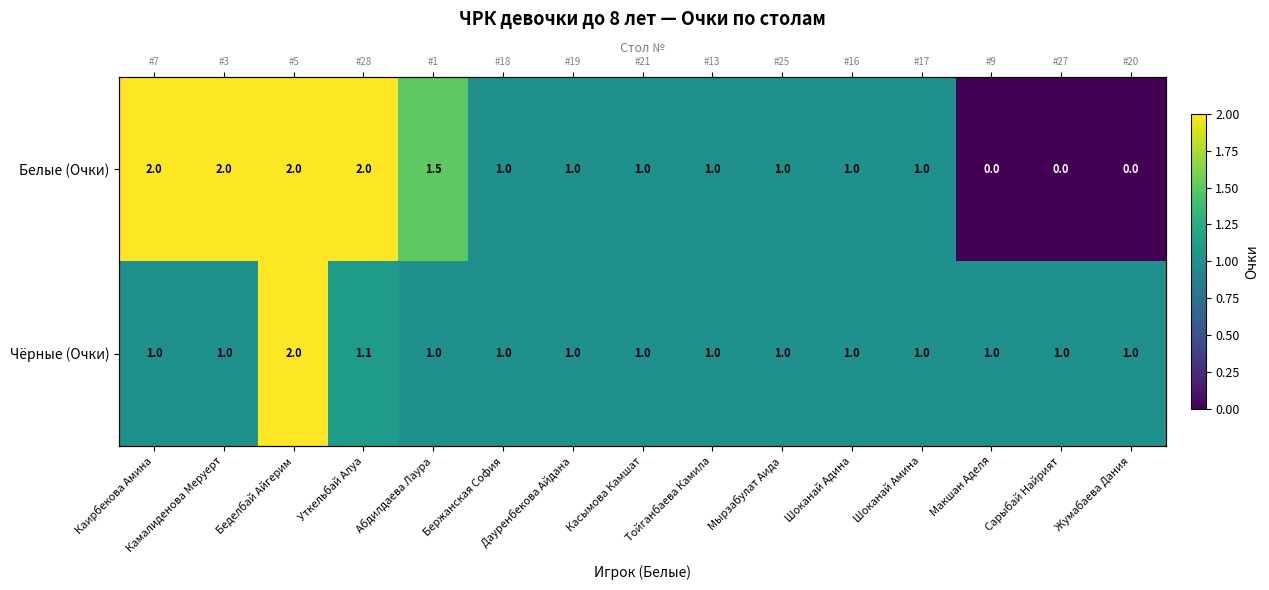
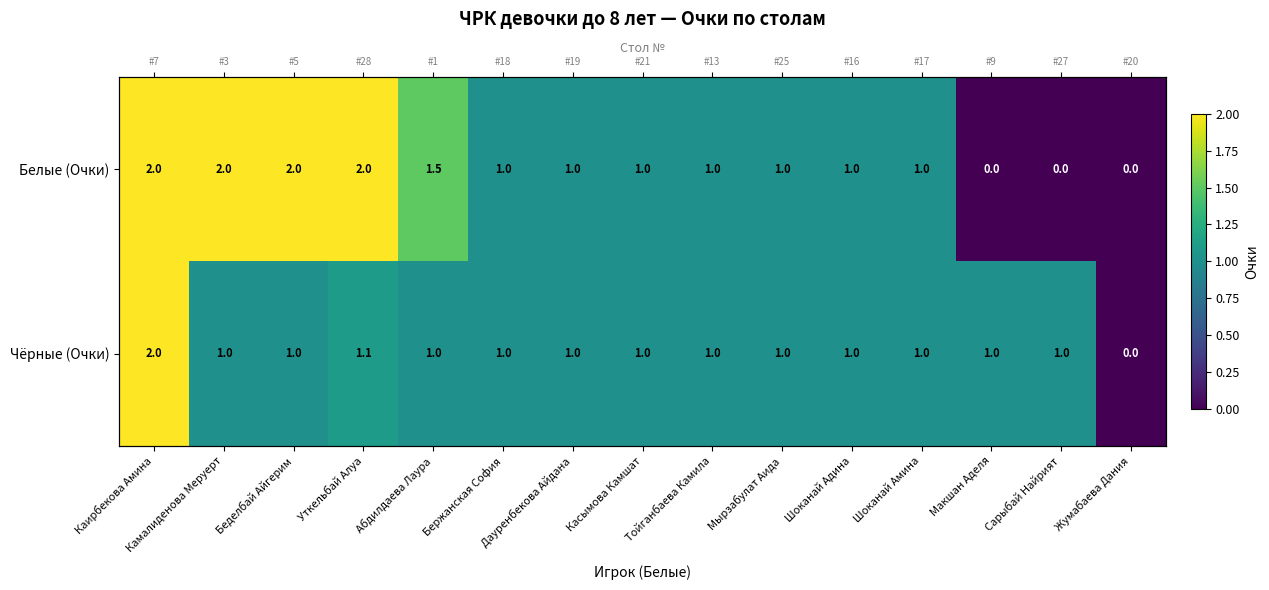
  {
    "Белые (Очки)": {
      "Каирбекова Амина": 2.0,
      "Камалиденова Меруерт": 2.0,
      "Беделбай Айгерим": 2.0,
      "Уткельбай Алуа": 2.0,
      "Абдилдаева Лаура": 1.5,
      "Бержанская София": 1.0,
      "Дауренбекова Айдана": 1.0,
      "Касымова Камшат": 1.0,
      "Тойганбаева Камила": 1.0,
      "Мырзабулат Аида": 1.0,
      "Шоканай Адина": 1.0,
      "Шоканай Амина": 1.0,
      "Макшан Аделя": 0.0,
      "Сарыбай Найрият": 0.0,
      "Жумабаева Дания": 0.0
    },
    "Чёрные (Очки)": {
-     "Каирбекова Амина": 1.0,
+     "Каирбекова Амина": 2.0,
      "Камалиденова Меруерт": 1.0,
-     "Беделбай Айгерим": 2.0,
+     "Беделбай Айгерим": 1.0,
      "Уткельбай Алуа": 1.1,
      "Абдилдаева Лаура": 1.0,
      "Бержанская София": 1.0,
      "Дауренбекова Айдана": 1.0,
      "Касымова Камшат": 1.0,
      "Тойганбаева Камила": 1.0,
      "Мырзабулат Аида": 1.0,
      "Шоканай Адина": 1.0,
      "Шоканай Амина": 1.0,
      "Макшан Аделя": 1.0,
      "Сарыбай Найрият": 1.0,
-     "Жумабаева Дания": 1.0
+     "Жумабаева Дания": 0.0
    }
  }
